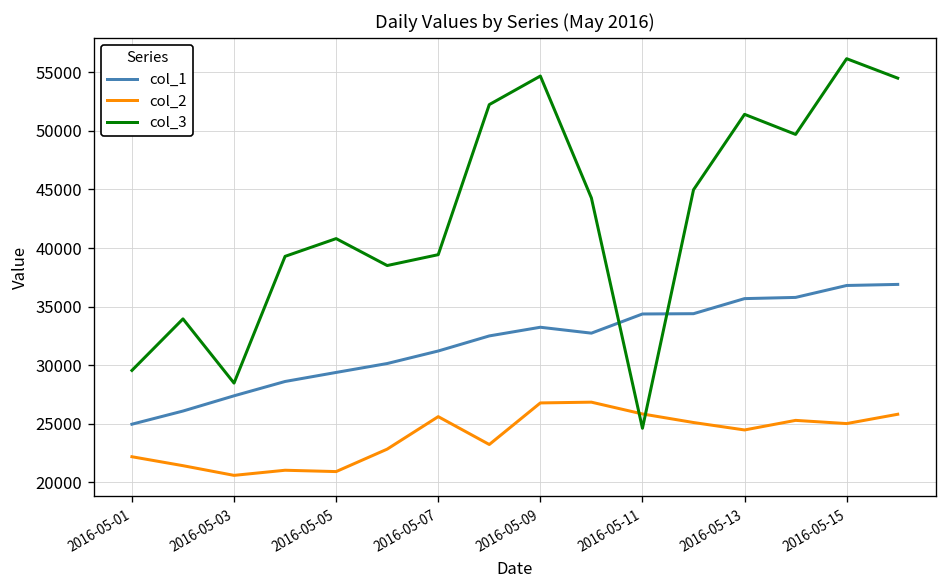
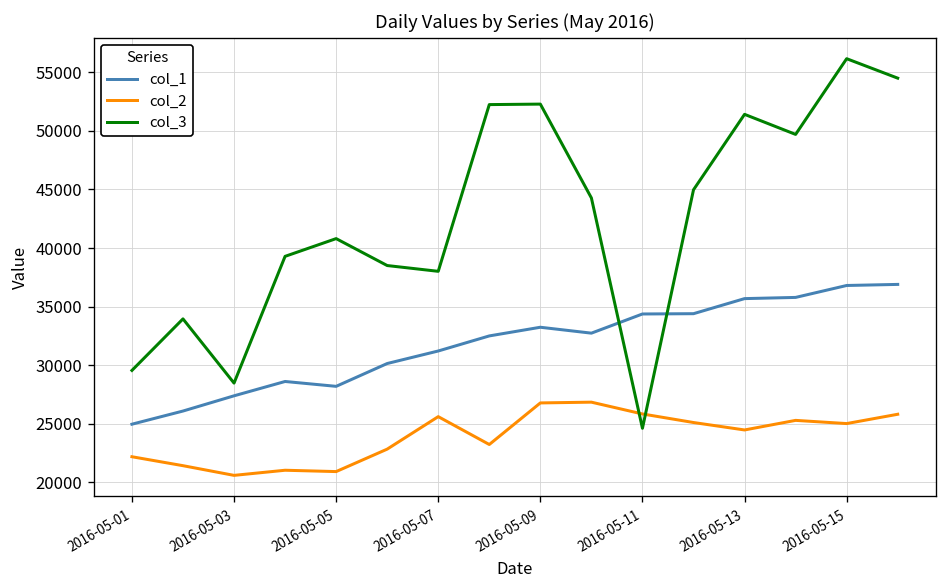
  {
    "col_1": {
      "2016-05-01": 25000,
      "2016-05-03": 27000,
-     "2016-05-05": 29000,
+     "2016-05-05": 28000,
      "2016-05-07": 31000,
      "2016-05-09": 33000,
      "2016-05-11": 34000,
      "2016-05-13": 36000,
      "2016-05-15": 37000
    },
    "col_2": {
      "2016-05-01": 22000,
      "2016-05-03": 21000,
      "2016-05-05": 21000,
      "2016-05-07": 26000,
      "2016-05-09": 27000,
      "2016-05-11": 26000,
      "2016-05-13": 24000,
      "2016-05-15": 25000
    },
    "col_3": {
      "2016-05-01": 30000,
      "2016-05-03": 28000,
      "2016-05-05": 41000,
-     "2016-05-07": 39000,
-     "2016-05-09": 55000,
+     "2016-05-07": 38000,
+     "2016-05-09": 52000,
      "2016-05-11": 25000,
      "2016-05-13": 51000,
      "2016-05-15": 56000
    }
  }
